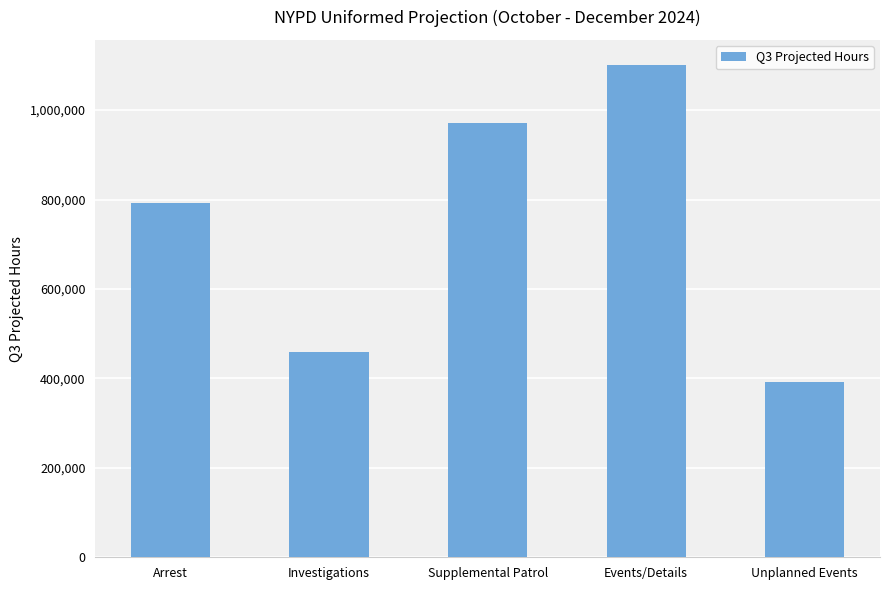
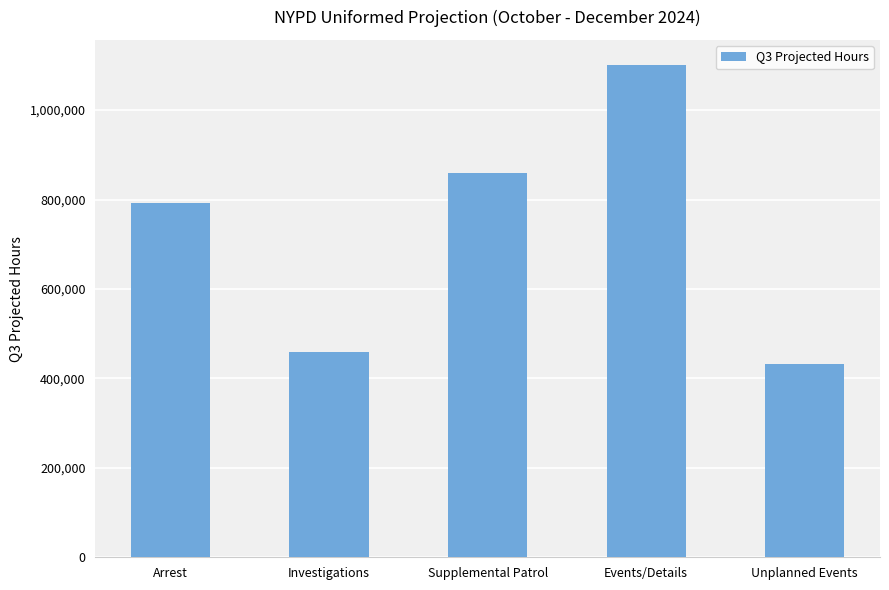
  {
    "Arrest": "790,000",
    "Investigations": "460,000",
-   "Supplemental Patrol": "970,000",
+   "Supplemental Patrol": "860,000",
    "Events/Details": "1,100,000",
-   "Unplanned Events": "390,000"
+   "Unplanned Events": "430,000"
  }
